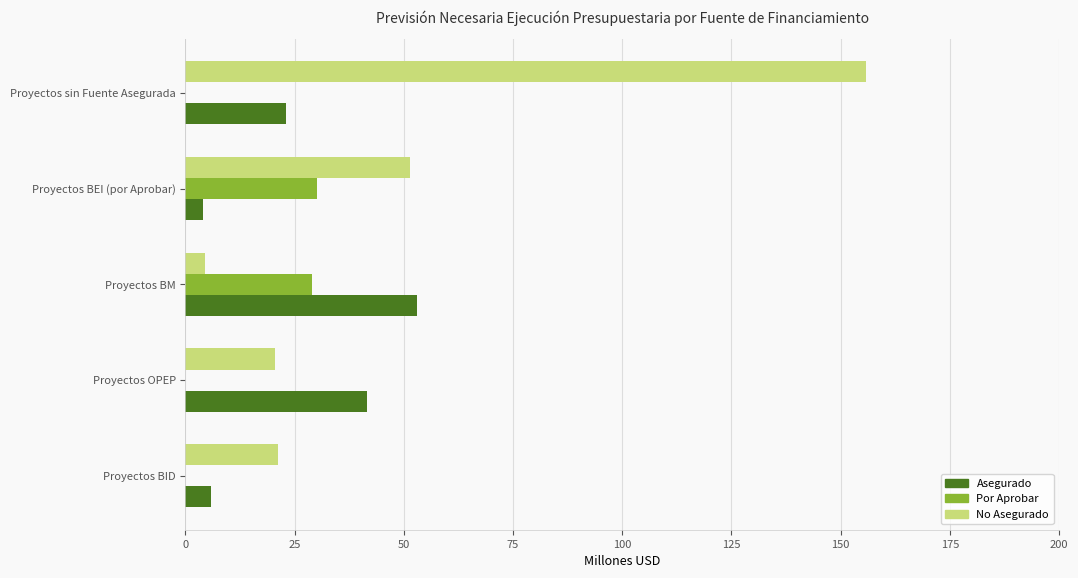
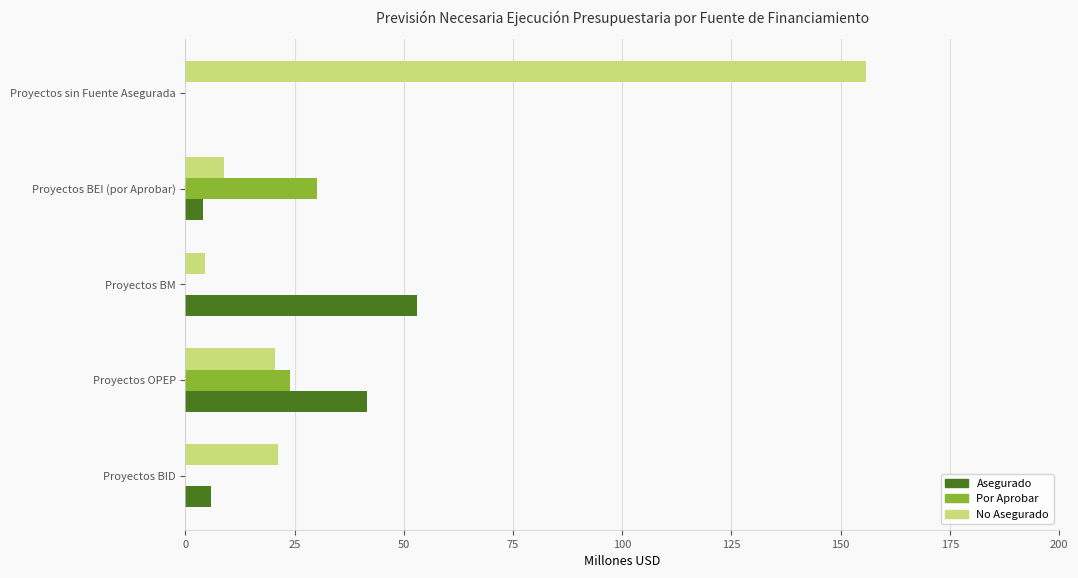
  {
    "Asegurado": {
-     "Proyectos sin Fuente Asegurada": 23,
+     "Proyectos sin Fuente Asegurada": 0,
      "Proyectos BEI (por Aprobar)": 4,
      "Proyectos BM": 53,
      "Proyectos OPEP": 42,
      "Proyectos BID": 6
    },
    "Por Aprobar": {
      "Proyectos sin Fuente Asegurada": 0,
      "Proyectos BEI (por Aprobar)": 30,
-     "Proyectos BM": 29,
-     "Proyectos OPEP": 0,
+     "Proyectos BM": 0,
+     "Proyectos OPEP": 24,
      "Proyectos BID": 0
    },
    "No Asegurado": {
      "Proyectos sin Fuente Asegurada": 156,
-     "Proyectos BEI (por Aprobar)": 51,
+     "Proyectos BEI (por Aprobar)": 9,
      "Proyectos BM": 4,
      "Proyectos OPEP": 20,
      "Proyectos BID": 21
    }
  }
